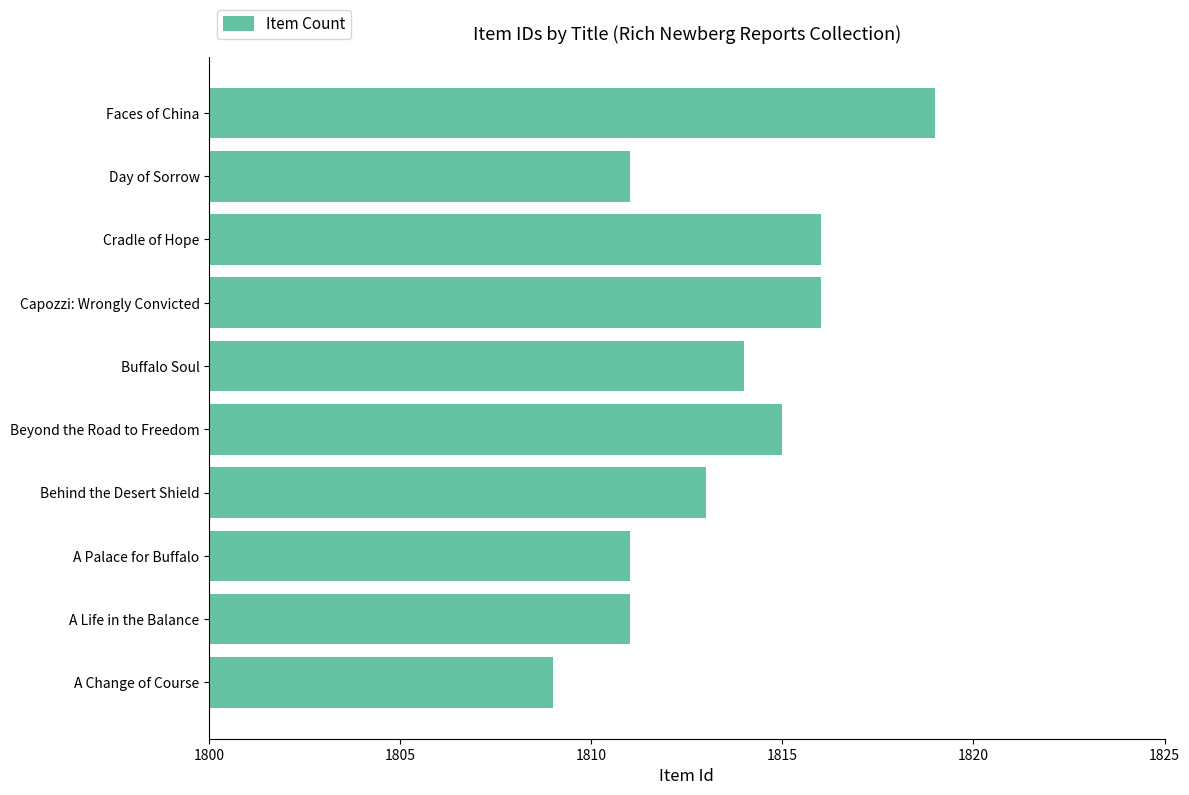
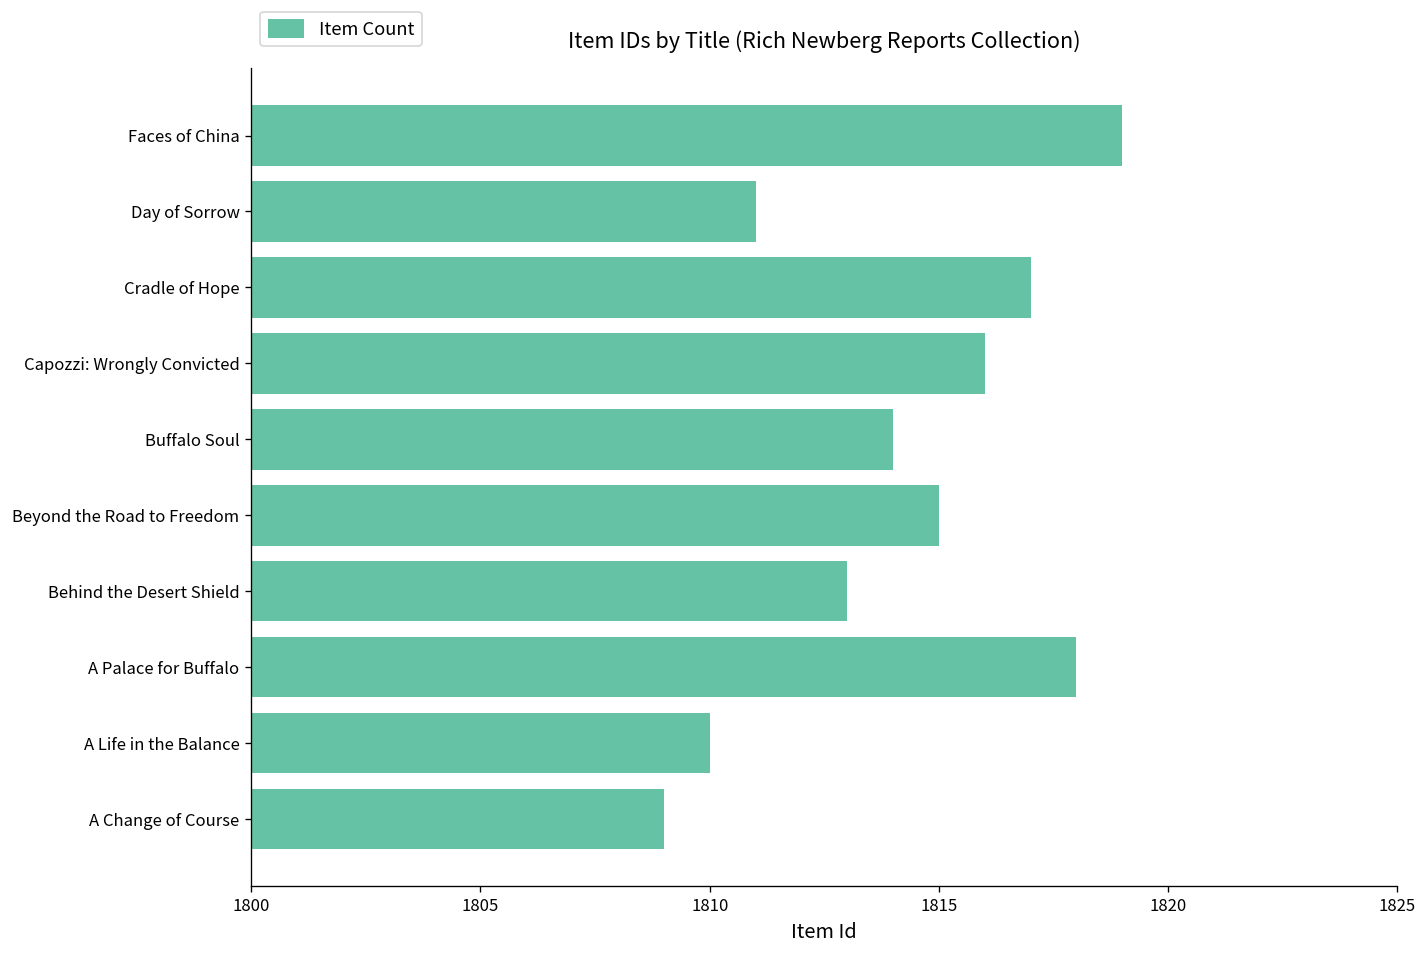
  {
    "Faces of China": 1819,
    "Day of Sorrow": 1811,
-   "Cradle of Hope": 1816,
+   "Cradle of Hope": 1817,
    "Capozzi: Wrongly Convicted": 1816,
    "Buffalo Soul": 1814,
    "Beyond the Road to Freedom": 1815,
    "Behind the Desert Shield": 1813,
-   "A Palace for Buffalo": 1811,
-   "A Life in the Balance": 1811,
+   "A Palace for Buffalo": 1818,
+   "A Life in the Balance": 1810,
    "A Change of Course": 1809
  }
